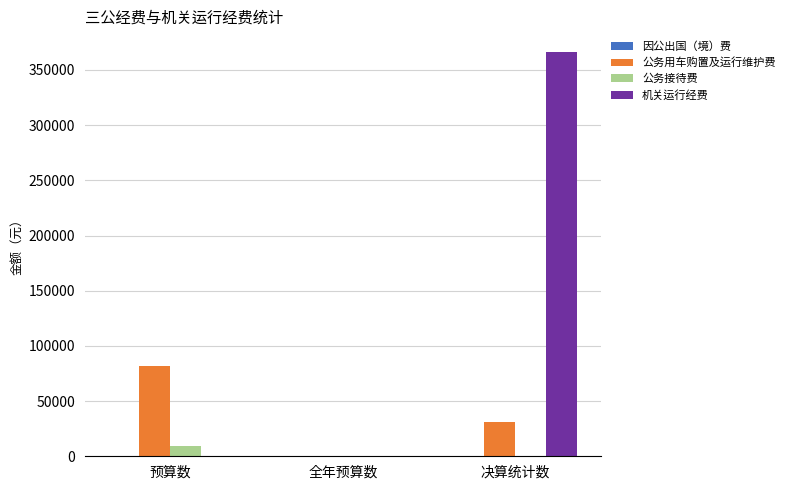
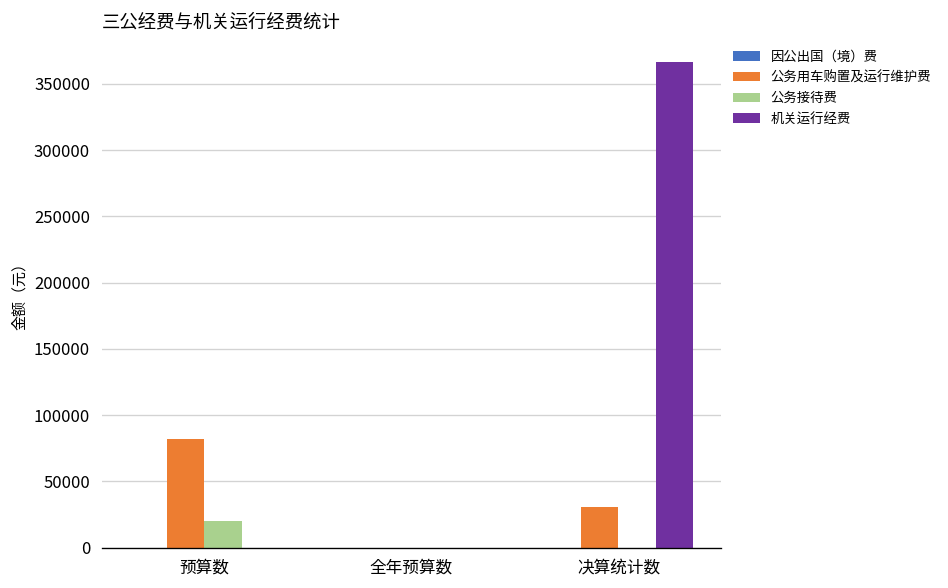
  {
    "因公出国（境）费": {
      "预算数": 0,
      "全年预算数": 0,
      "决算统计数": 0
    },
    "公务用车购置及运行维护费": {
      "预算数": 82000,
      "全年预算数": 0,
      "决算统计数": 31000
    },
    "公务接待费": {
-     "预算数": 9000,
+     "预算数": 20000,
      "全年预算数": 0,
      "决算统计数": 0
    },
    "机关运行经费": {
      "预算数": 0,
      "全年预算数": 0,
      "决算统计数": 367000
    }
  }
